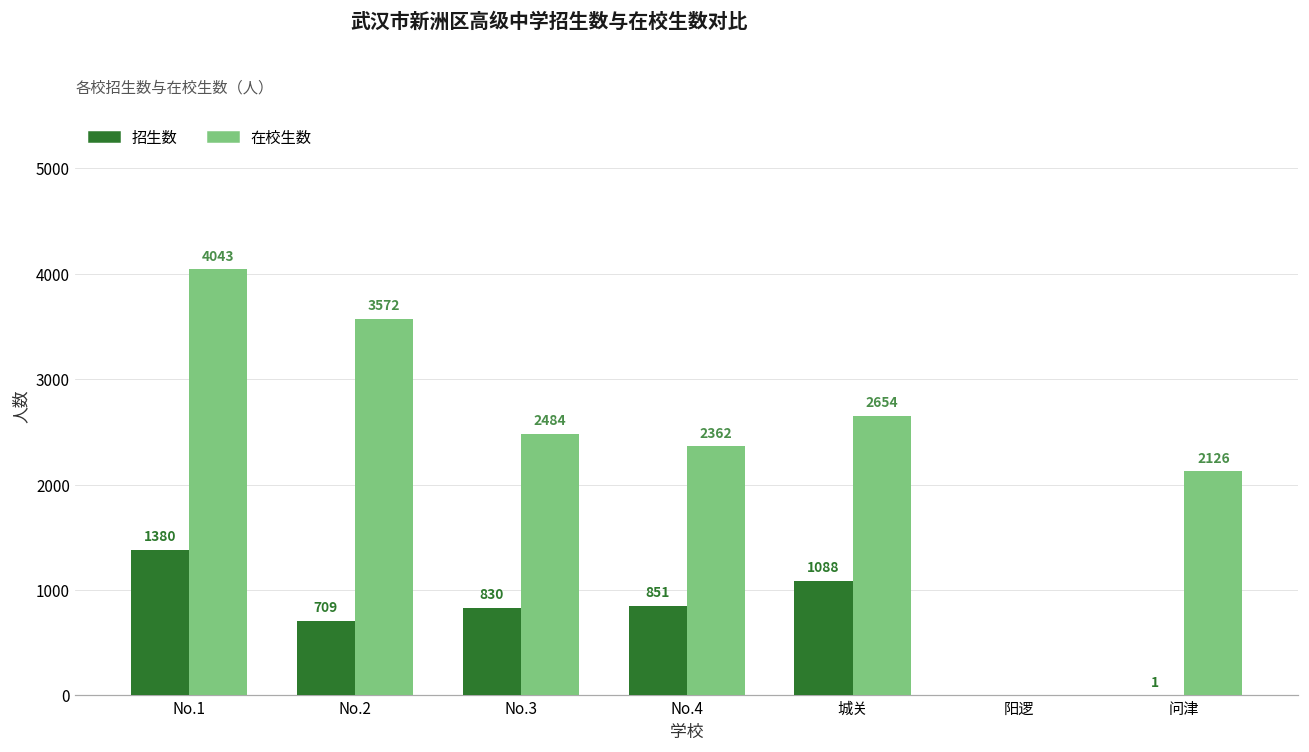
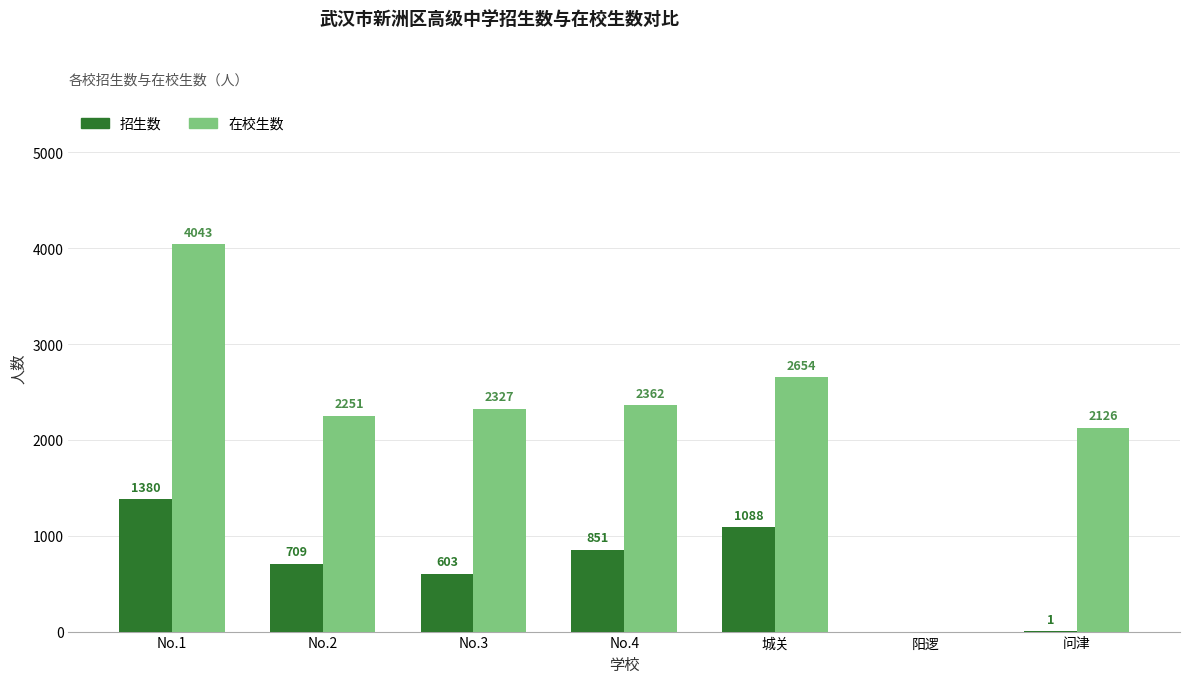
  {
    "招生数": {
      "No.1": 1380,
      "No.2": 709,
-     "No.3": 830,
+     "No.3": 603,
      "No.4": 851,
      "城关": 1088,
      "问津": 1
    },
    "在校生数": {
      "No.1": 4043,
-     "No.2": 3572,
-     "No.3": 2484,
+     "No.2": 2251,
+     "No.3": 2327,
      "No.4": 2362,
      "城关": 2654,
      "问津": 2126
    }
  }
